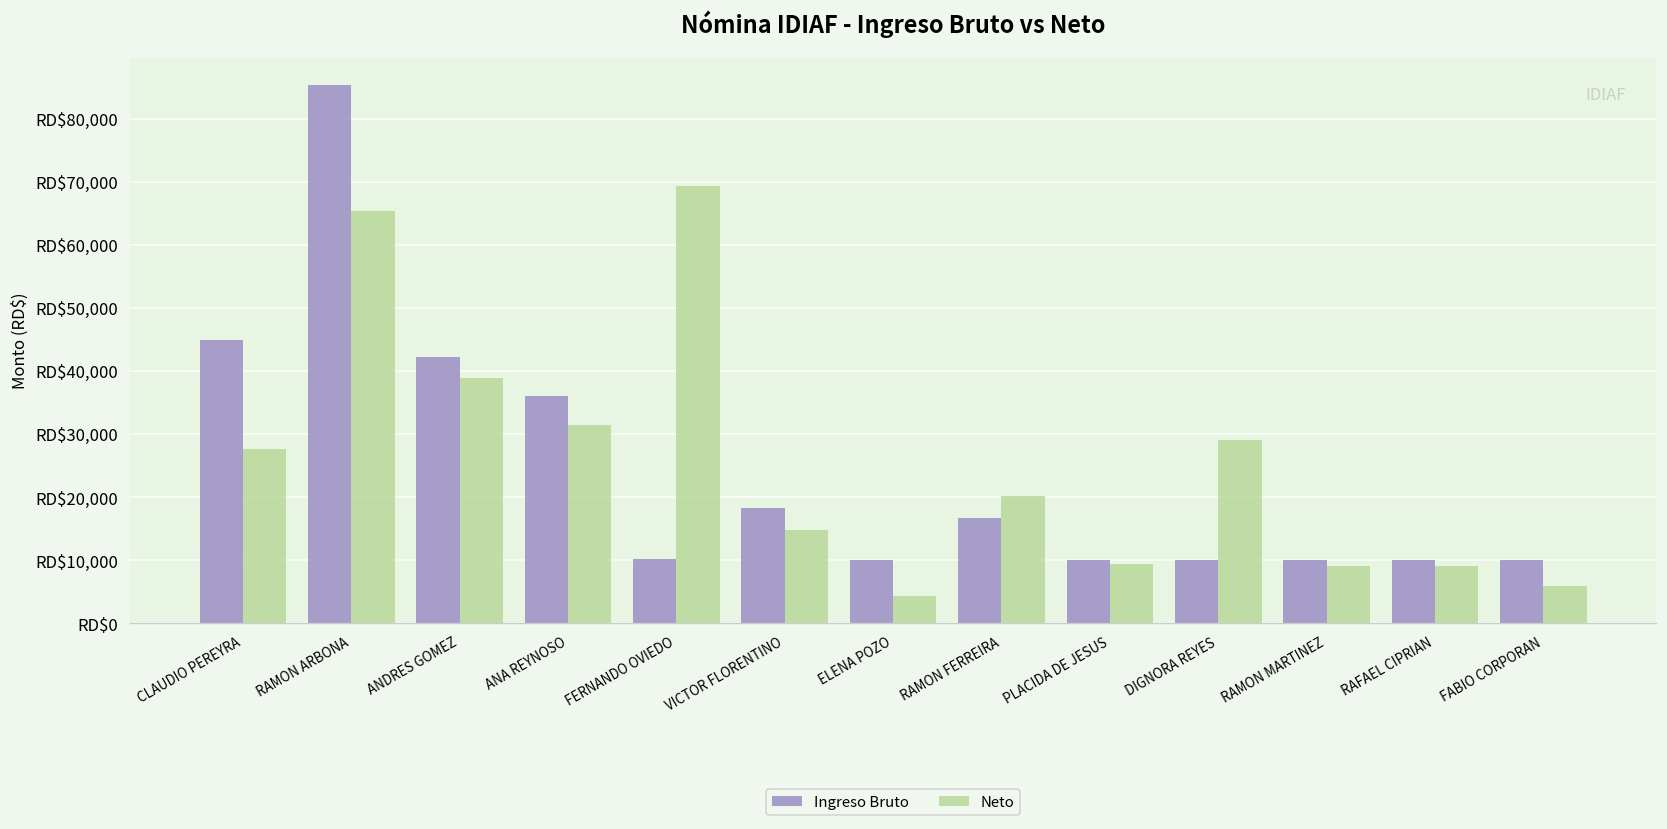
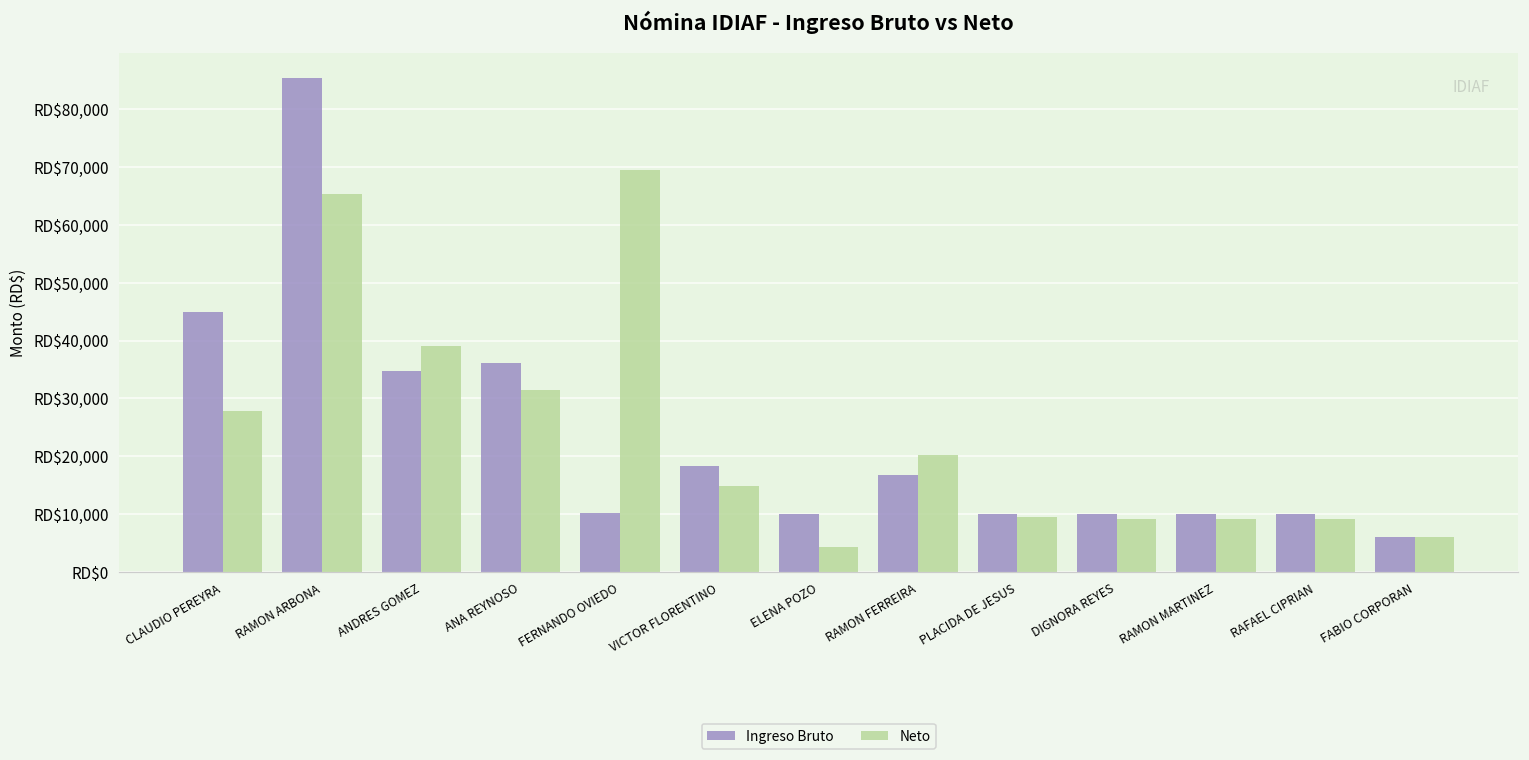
  {
    "Ingreso Bruto": {
      "CLAUDIO PEREYRA": "RD$45,000",
      "RAMON ARBONA": "RD$85,000",
-     "ANDRES GOMEZ": "RD$42,000",
+     "ANDRES GOMEZ": "RD$35,000",
      "ANA REYNOSO": "RD$36,000",
      "FERNANDO OVIEDO": "RD$10,000",
      "VICTOR FLORENTINO": "RD$18,000",
      "ELENA POZO": "RD$10,000",
      "RAMON FERREIRA": "RD$17,000",
      "PLACIDA DE JESUS": "RD$10,000",
      "DIGNORA REYES": "RD$10,000",
      "RAMON MARTINEZ": "RD$10,000",
      "RAFAEL CIPRIAN": "RD$10,000",
-     "FABIO CORPORAN": "RD$10,000"
+     "FABIO CORPORAN": "RD$6,000"
    },
    "Neto": {
      "CLAUDIO PEREYRA": "RD$28,000",
      "RAMON ARBONA": "RD$65,000",
      "ANDRES GOMEZ": "RD$39,000",
      "ANA REYNOSO": "RD$31,000",
      "FERNANDO OVIEDO": "RD$69,000",
      "VICTOR FLORENTINO": "RD$15,000",
      "ELENA POZO": "RD$4,000",
      "RAMON FERREIRA": "RD$20,000",
      "PLACIDA DE JESUS": "RD$9,000",
-     "DIGNORA REYES": "RD$29,000",
+     "DIGNORA REYES": "RD$9,000",
      "RAMON MARTINEZ": "RD$9,000",
      "RAFAEL CIPRIAN": "RD$9,000",
      "FABIO CORPORAN": "RD$6,000"
    }
  }
